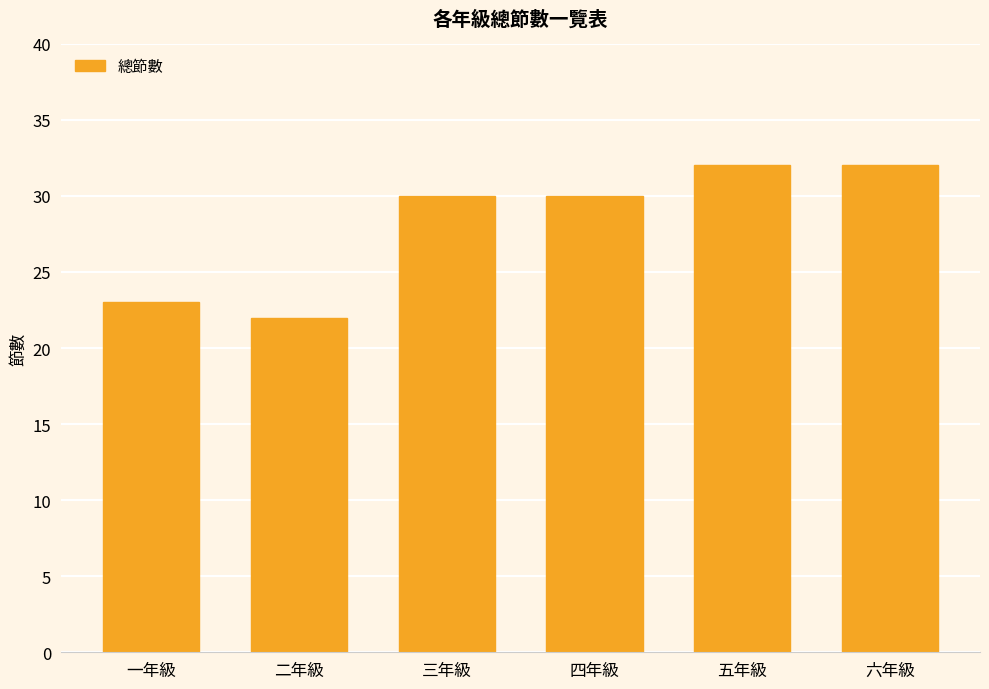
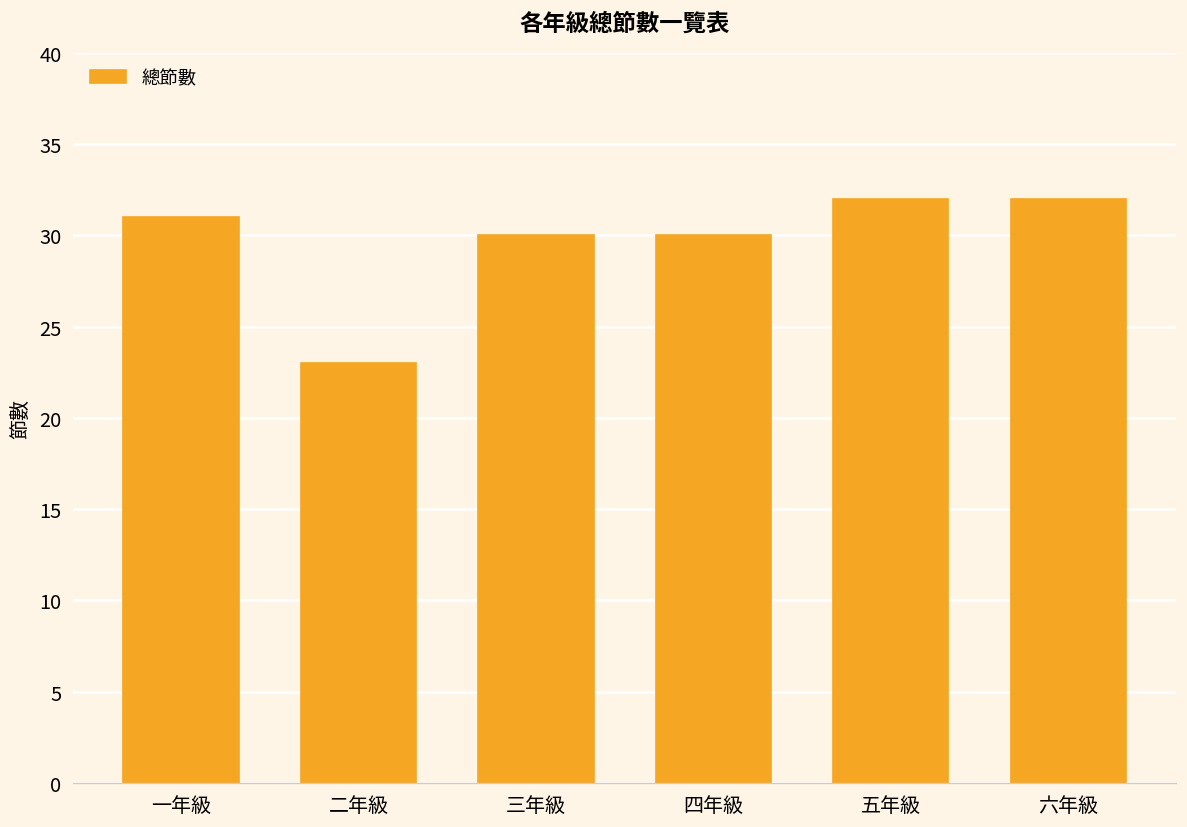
  {
-   "一年級": 23,
-   "二年級": 22,
+   "一年級": 31,
+   "二年級": 23,
    "三年級": 30,
    "四年級": 30,
    "五年級": 32,
    "六年級": 32
  }
